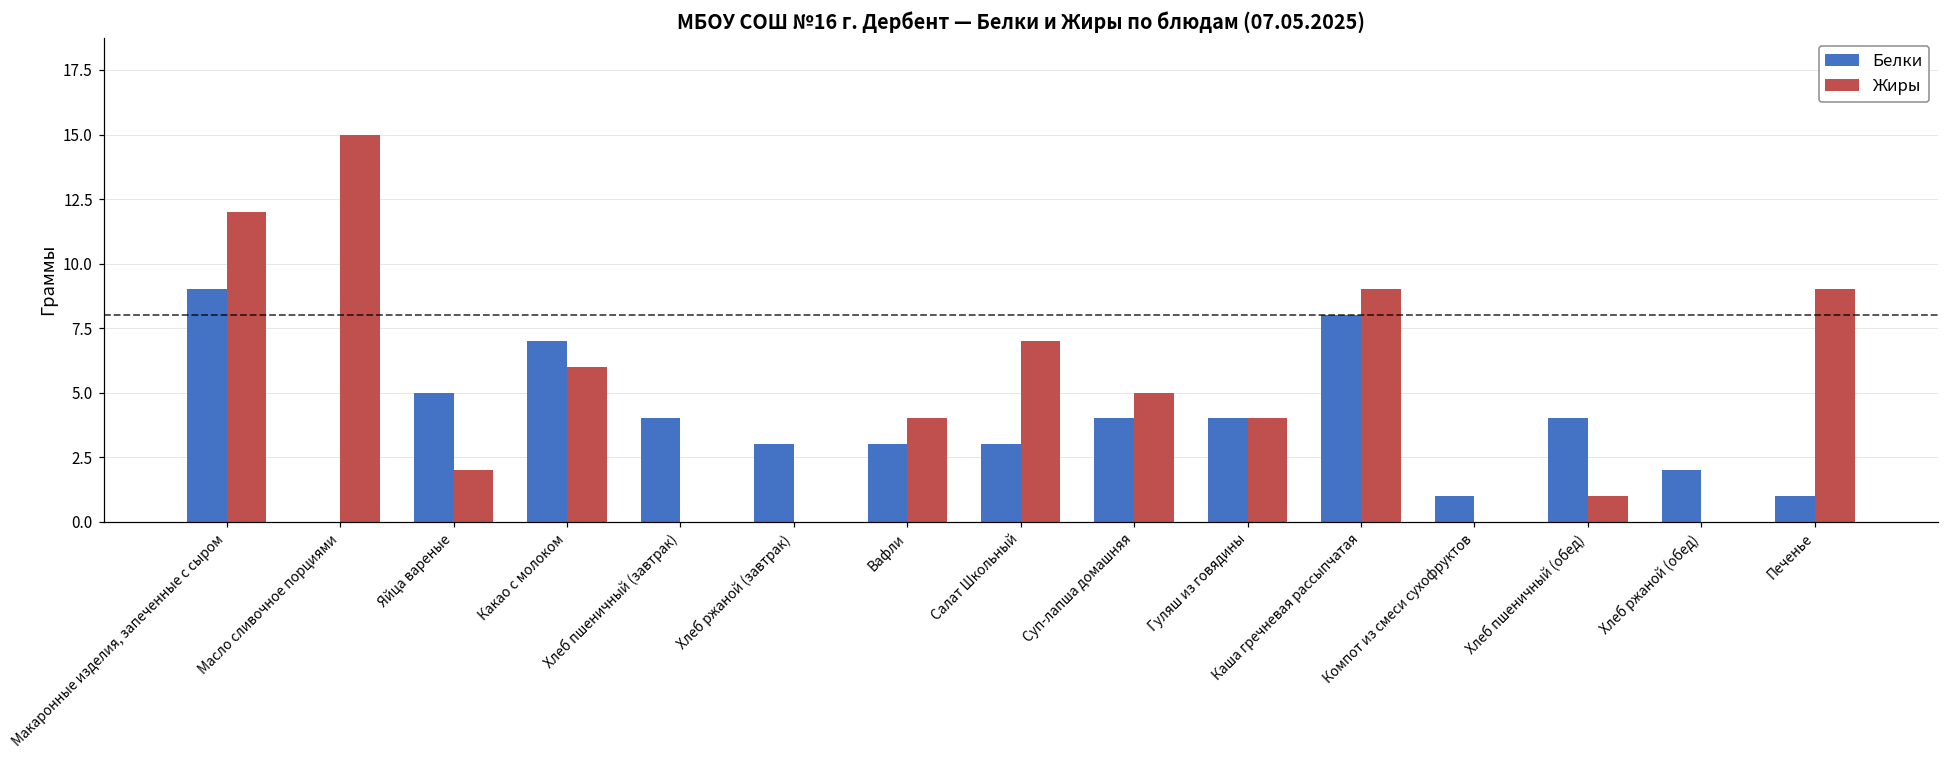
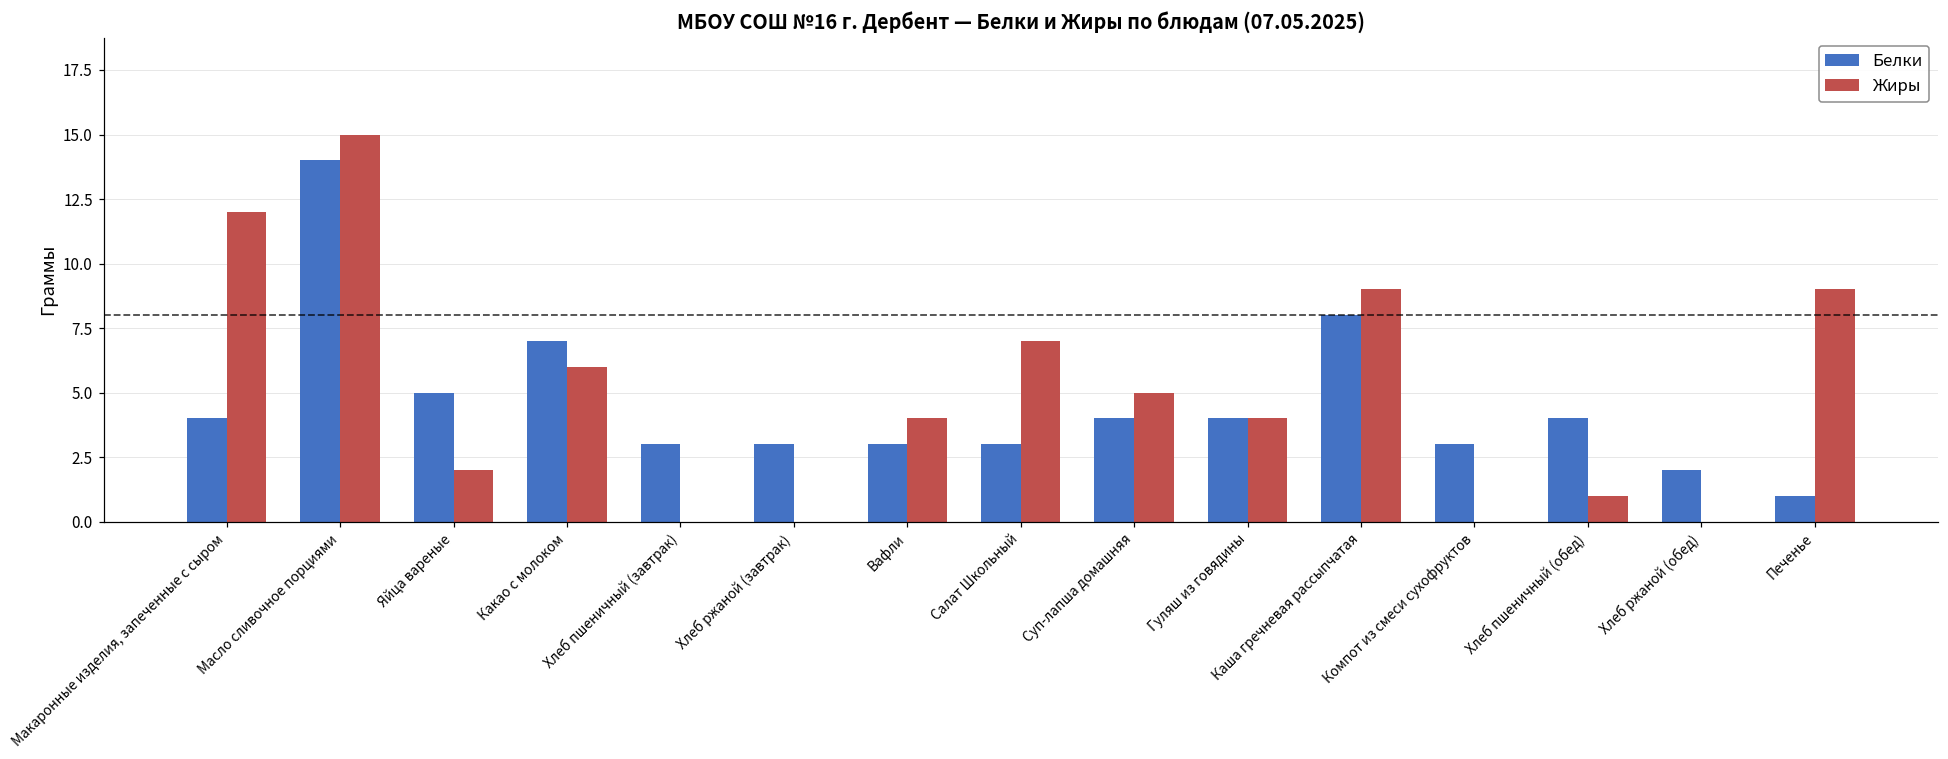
  {
    "Белки": {
-     "Макаронные изделия, запеченные с сыром": 9,
-     "Масло сливочное порциями": 0,
+     "Макаронные изделия, запеченные с сыром": 4,
+     "Масло сливочное порциями": 14,
      "Яйца вареные": 5,
      "Какао с молоком": 7,
-     "Хлеб пшеничный (завтрак)": 4,
+     "Хлеб пшеничный (завтрак)": 3,
      "Хлеб ржаной (завтрак)": 3,
      "Вафли": 3,
      "Салат Школьный": 3,
      "Суп-лапша домашняя": 4,
      "Гуляш из говядины": 4,
      "Каша гречневая рассыпчатая": 8,
-     "Компот из смеси сухофруктов": 1,
+     "Компот из смеси сухофруктов": 3,
      "Хлеб пшеничный (обед)": 4,
      "Хлеб ржаной (обед)": 2,
      "Печенье": 1
    },
    "Жиры": {
      "Макаронные изделия, запеченные с сыром": 12,
      "Масло сливочное порциями": 15,
      "Яйца вареные": 2,
      "Какао с молоком": 6,
      "Хлеб пшеничный (завтрак)": 0,
      "Хлеб ржаной (завтрак)": 0,
      "Вафли": 4,
      "Салат Школьный": 7,
      "Суп-лапша домашняя": 5,
      "Гуляш из говядины": 4,
      "Каша гречневая рассыпчатая": 9,
      "Компот из смеси сухофруктов": 0,
      "Хлеб пшеничный (обед)": 1,
      "Хлеб ржаной (обед)": 0,
      "Печенье": 9
    }
  }
